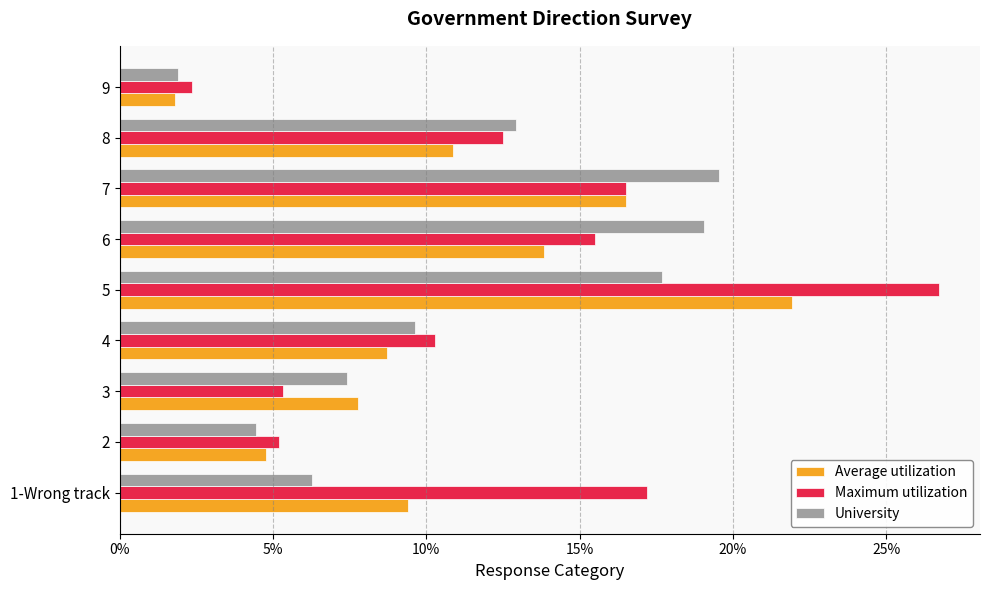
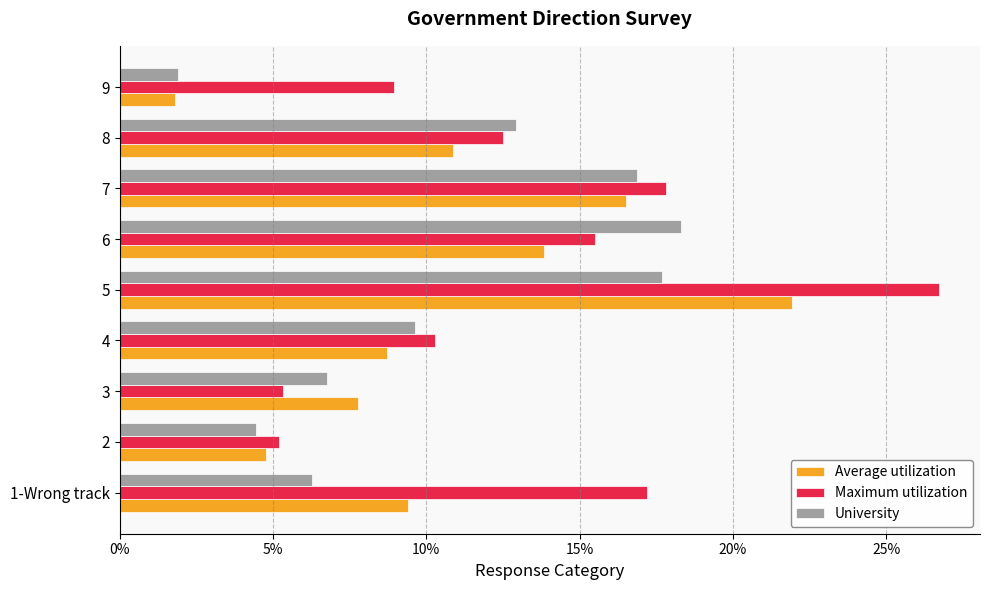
  {
    "Average utilization": {
      "9": "1.8%",
      "8": "10.9%",
      "7": "16.5%",
      "6": "13.8%",
      "5": "21.9%",
      "4": "8.7%",
      "3": "7.8%",
      "2": "4.8%",
      "1-Wrong track": "9.4%"
    },
    "Maximum utilization": {
-     "9": "2.4%",
+     "9": "9.0%",
      "8": "12.5%",
-     "7": "16.5%",
+     "7": "17.8%",
      "6": "15.5%",
      "5": "26.7%",
      "4": "10.3%",
      "3": "5.3%",
      "2": "5.2%",
      "1-Wrong track": "17.2%"
    },
    "University": {
      "9": "1.9%",
      "8": "12.9%",
-     "7": "19.5%",
-     "6": "19.1%",
+     "7": "16.9%",
+     "6": "18.3%",
      "5": "17.7%",
      "4": "9.6%",
-     "3": "7.4%",
+     "3": "6.8%",
      "2": "4.5%",
      "1-Wrong track": "6.3%"
    }
  }
